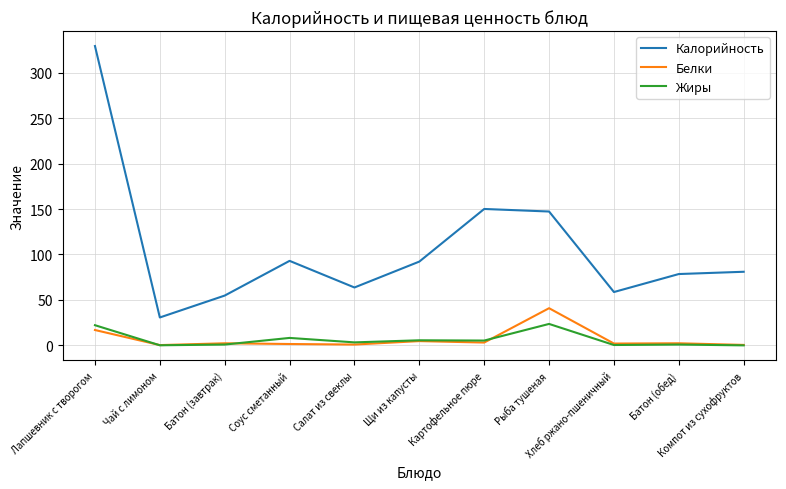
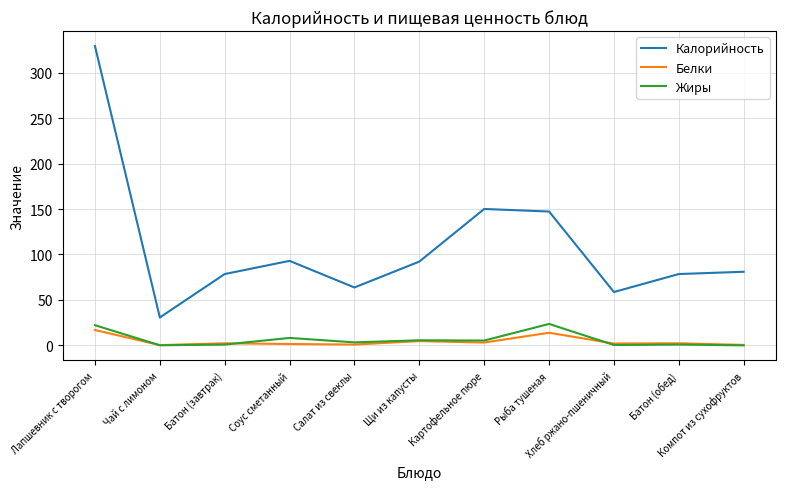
  {
    "Калорийность": {
      "Лапшевник с творогом": 330,
      "Чай с лимоном": 30,
-     "Батон (завтрак)": 50,
+     "Батон (завтрак)": 80,
      "Соус сметанный": 90,
      "Салат из свеклы": 60,
      "Щи из капусты": 90,
      "Картофельное пюре": 150,
      "Рыба тушеная": 150,
      "Хлеб ржано-пшеничный": 60,
      "Батон (обед)": 80,
      "Компот из сухофруктов": 80
    },
    "Белки": {
      "Лапшевник с творогом": 20,
      "Соус сметанный": 0,
-     "Рыба тушеная": 40
+     "Рыба тушеная": 10
    },
    "Жиры": {
      "Лапшевник с творогом": 20,
      "Соус сметанный": 10,
      "Рыба тушеная": 20
    }
  }
